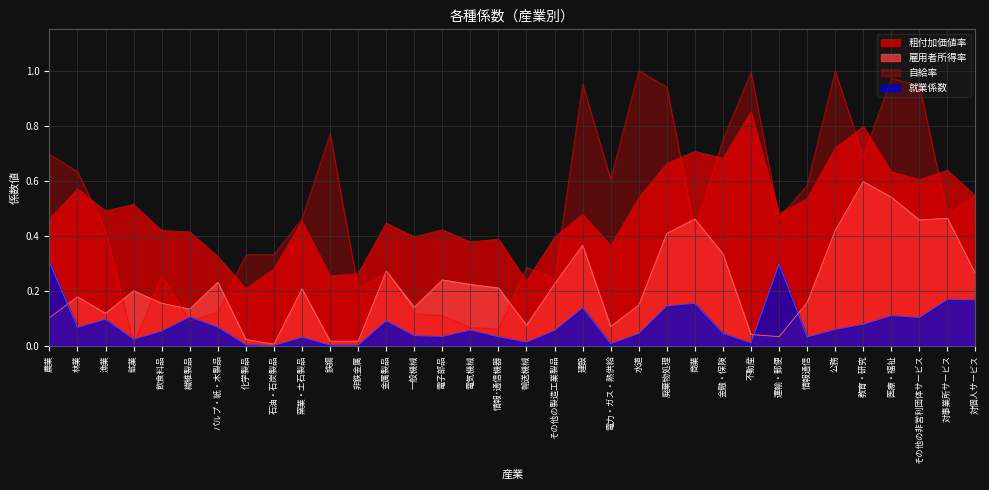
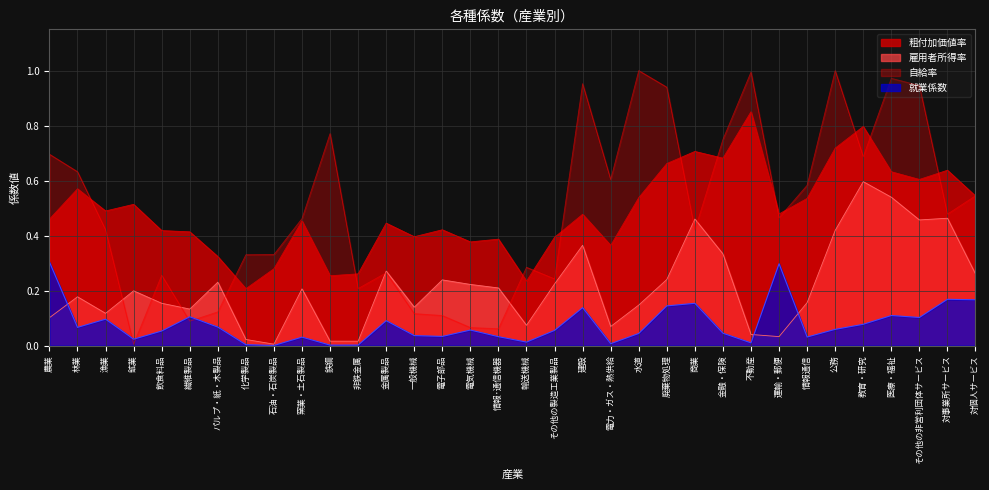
  {
    "雇用者所得率": {
      "農業": 0.10,
      "林業": 0.18,
      "漁業": 0.12,
      "鉱業": 0.20,
      "飲食料品": 0.15,
      "繊維製品": 0.13,
      "パルプ・紙・木製品": 0.23,
      "化学製品": 0.02,
      "窯業・土石製品": 0.21,
      "鉄鋼": 0.02,
      "非鉄金属": 0.02,
      "一般機械": 0.14,
      "電子部品": 0.24,
      "電気機械": 0.22,
      "情報･通信機器": 0.21,
      "輸送機械": 0.07,
      "その他の製造工業製品": 0.22,
      "建設": 0.36,
      "電力・ガス・熱供給": 0.07,
      "水道": 0.15,
-     "廃棄物処理": 0.41,
+     "廃棄物処理": 0.24,
      "商業": 0.46,
      "金融・保険": 0.33,
      "不動産": 0.04,
      "運輸・郵便": 0.03,
      "情報通信": 0.16,
      "公務": 0.42,
      "教育・研究": 0.60,
      "医療・福祉": 0.54,
      "その他の非営利団体サービス": 0.46,
      "対事業所サービス": 0.46,
      "対個人サービス": 0.26
    },
    "就業係数": {
      "農業": 0.30,
      "林業": 0.07,
      "漁業": 0.10,
      "鉱業": 0.02,
      "飲食料品": 0.05,
      "繊維製品": 0.11,
      "パルプ・紙・木製品": 0.07,
      "化学製品": 0.00,
      "窯業・土石製品": 0.03,
      "鉄鋼": 0.00,
      "非鉄金属": 0.00,
      "金属製品": 0.09,
      "一般機械": 0.04,
      "電子部品": 0.03,
      "情報･通信機器": 0.03,
      "輸送機械": 0.01,
      "その他の製造工業製品": 0.06,
      "建設": 0.14,
      "電力・ガス・熱供給": 0.01,
      "水道": 0.04,
      "廃棄物処理": 0.14,
      "商業": 0.15,
      "金融・保険": 0.05,
      "不動産": 0.01,
      "運輸・郵便": 0.30,
      "情報通信": 0.03,
      "公務": 0.06,
      "教育・研究": 0.08,
      "医療・福祉": 0.11,
      "その他の非営利団体サービス": 0.10,
      "対事業所サービス": 0.17,
      "対個人サービス": 0.17
    }
  }
